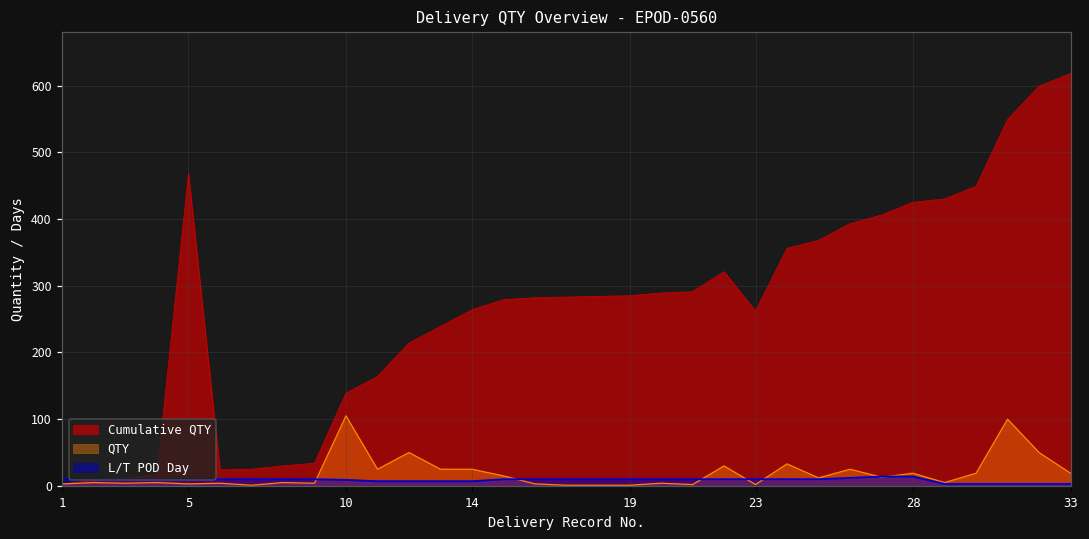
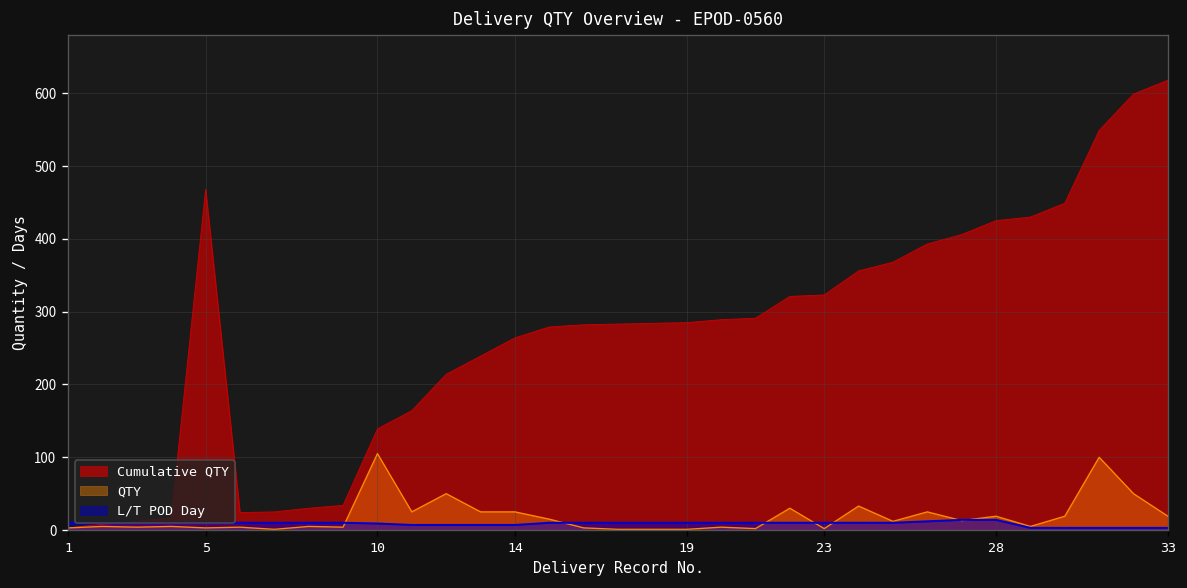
  {
    "Cumulative QTY": {
      "5": 470,
      "10": 140,
      "14": 260,
      "19": 290,
-     "23": 260,
+     "23": 320,
      "28": 430,
      "33": 620
    },
    "QTY": {
      "5": 0,
      "10": 110,
      "14": 30,
      "19": 0,
      "23": 0,
      "28": 20,
      "33": 20
    },
    "L/T POD Day": {
      "1": 10,
      "10": 10,
      "14": 10,
      "19": 10,
      "23": 10,
      "28": 10,
      "33": 0
    }
  }
